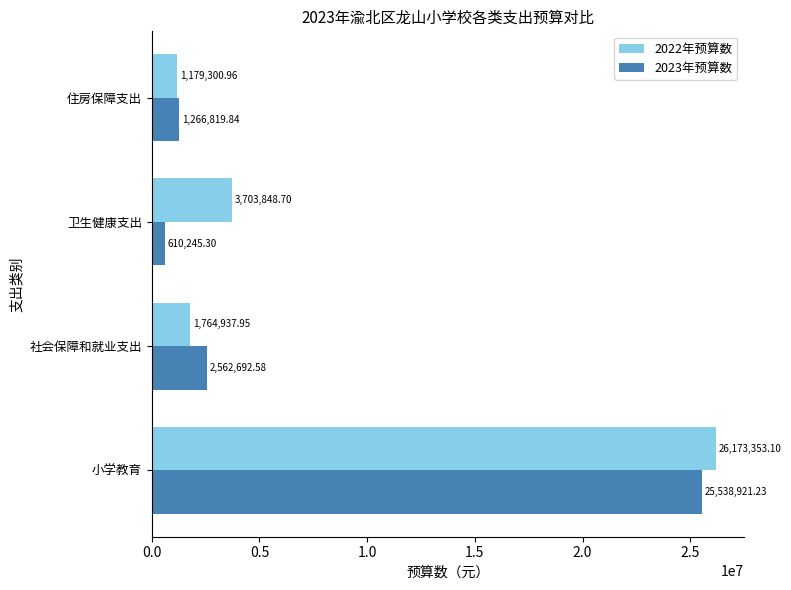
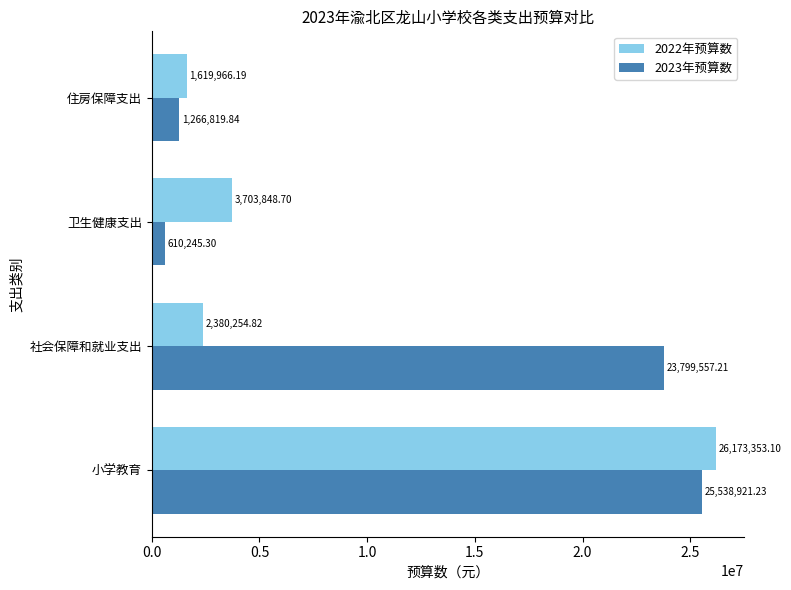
  {
    "2022年预算数": {
-     "住房保障支出": "1,179,300.96",
+     "住房保障支出": "1,619,966.19",
      "卫生健康支出": "3,703,848.70",
-     "社会保障和就业支出": "1,764,937.95",
+     "社会保障和就业支出": "2,380,254.82",
      "小学教育": "26,173,353.10"
    },
    "2023年预算数": {
      "住房保障支出": "1,266,819.84",
      "卫生健康支出": "610,245.30",
-     "社会保障和就业支出": "2,562,692.58",
+     "社会保障和就业支出": "23,799,557.21",
      "小学教育": "25,538,921.23"
    }
  }
